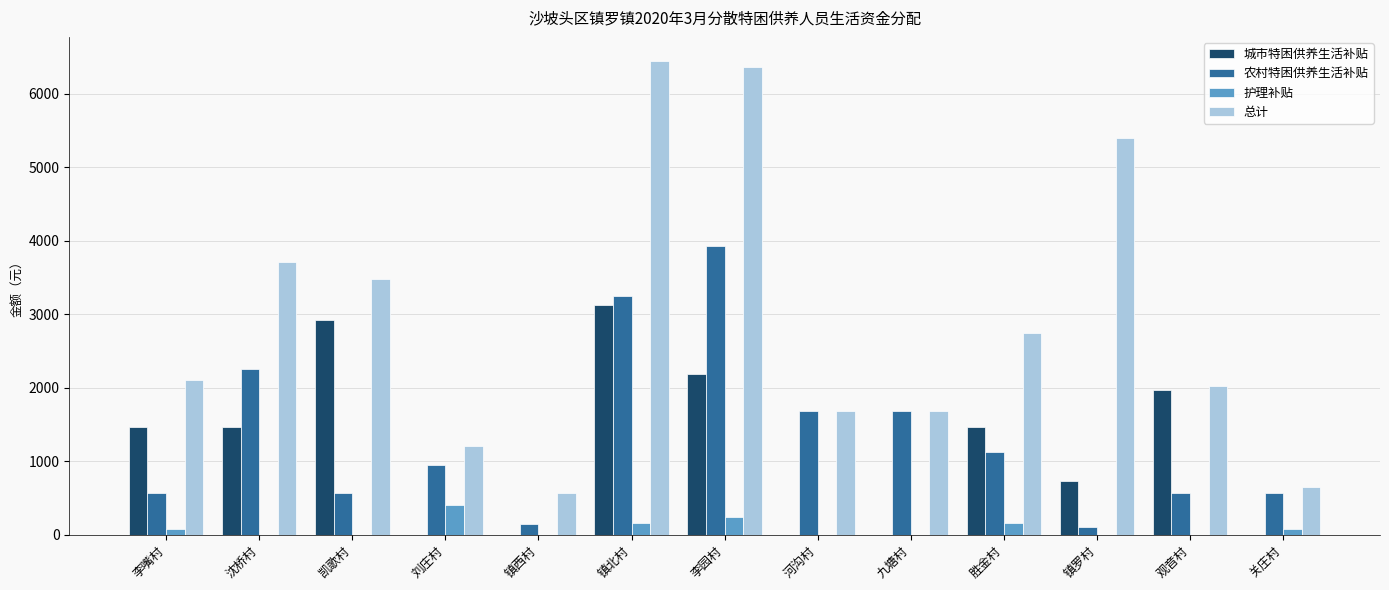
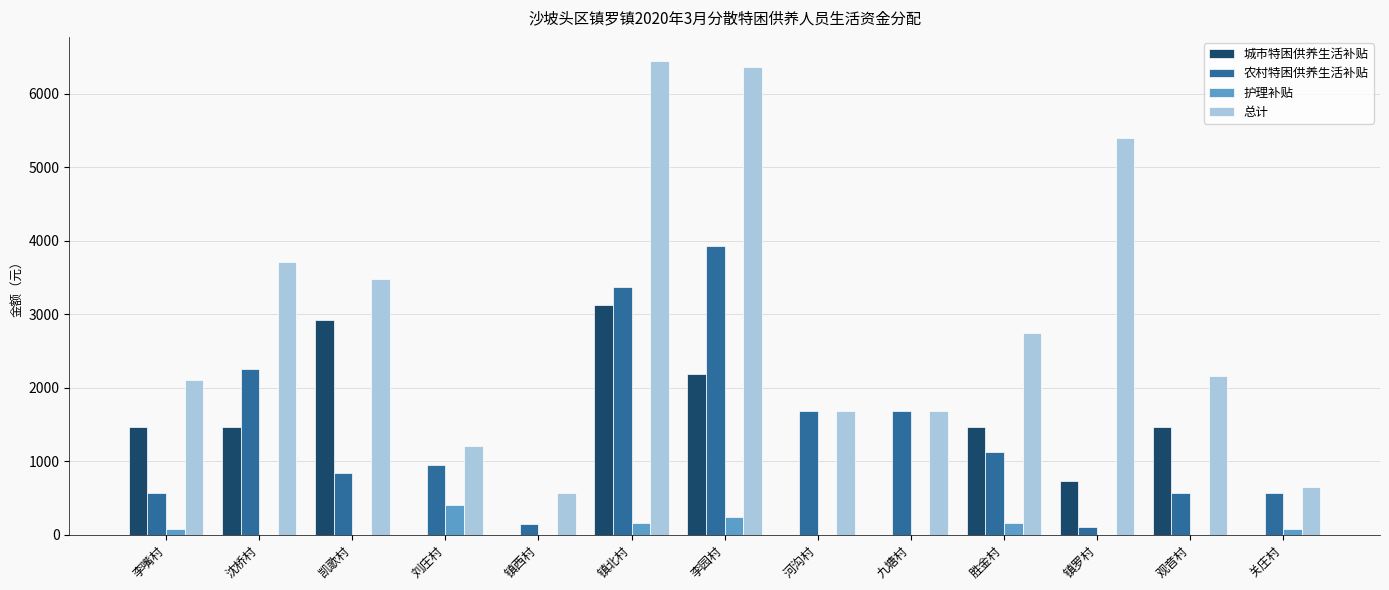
  {
    "城市特困供养生活补贴": {
      "李嘴村": 1500,
      "沈桥村": 1500,
      "凯歌村": 2900,
      "刘庄村": 0,
      "镇西村": 0,
      "镇北村": 3100,
      "李园村": 2200,
      "河沟村": 0,
      "九塘村": 0,
      "胜金村": 1500,
      "镇罗村": 700,
-     "观音村": 2000,
+     "观音村": 1500,
      "关庄村": 0
    },
    "农村特困供养生活补贴": {
      "李嘴村": 600,
      "沈桥村": 2200,
-     "凯歌村": 600,
+     "凯歌村": 800,
      "刘庄村": 1000,
      "镇西村": 100,
-     "镇北村": 3200,
+     "镇北村": 3400,
      "李园村": 3900,
      "河沟村": 1700,
      "九塘村": 1700,
      "胜金村": 1100,
      "镇罗村": 100,
      "观音村": 600,
      "关庄村": 600
    },
    "护理补贴": {
      "李嘴村": 100,
      "沈桥村": 0,
      "凯歌村": 0,
      "刘庄村": 400,
      "镇西村": 0,
      "镇北村": 200,
      "李园村": 200,
      "河沟村": 0,
      "九塘村": 0,
      "胜金村": 200,
      "镇罗村": 0,
      "观音村": 0,
      "关庄村": 100
    },
    "总计": {
      "李嘴村": 2100,
      "沈桥村": 3700,
      "凯歌村": 3500,
      "刘庄村": 1200,
      "镇西村": 600,
      "镇北村": 6500,
      "李园村": 6400,
      "河沟村": 1700,
      "九塘村": 1700,
      "胜金村": 2700,
      "镇罗村": 5400,
-     "观音村": 2000,
+     "观音村": 2200,
      "关庄村": 600
    }
  }
